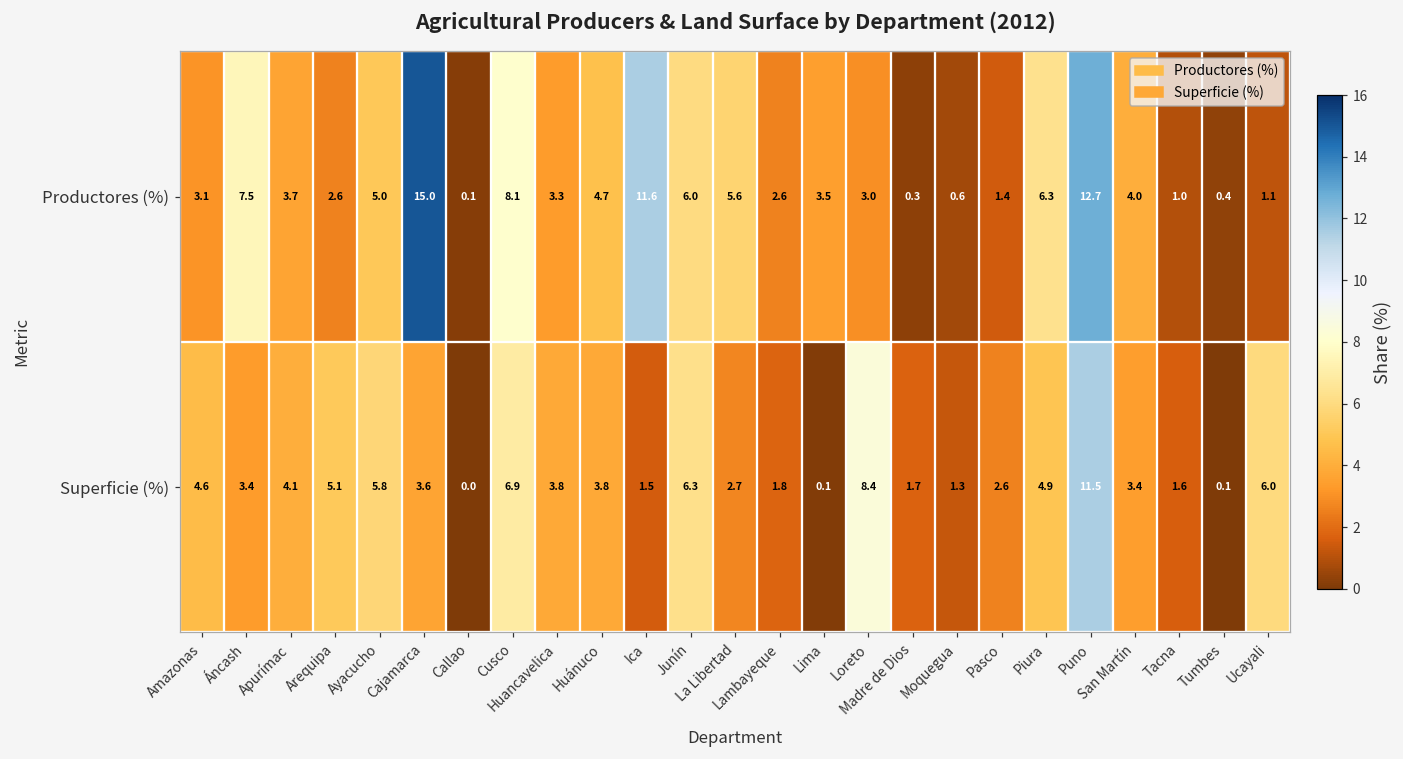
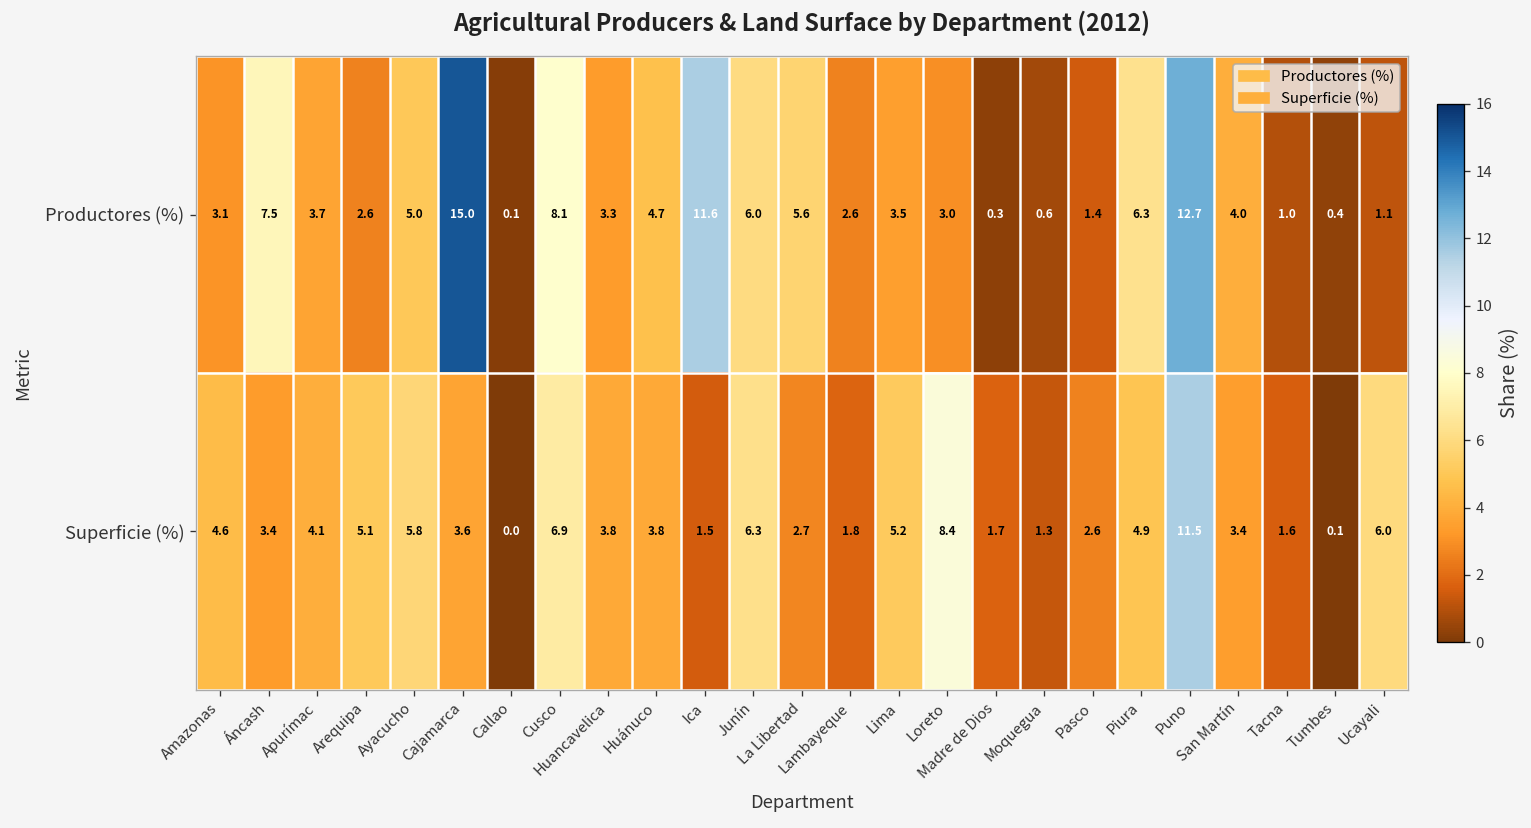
  {
    "Productores (%)": {
      "Amazonas": 3.1,
      "Áncash": 7.5,
      "Apurímac": 3.7,
      "Arequipa": 2.6,
      "Ayacucho": 5.0,
      "Cajamarca": 15.0,
      "Callao": 0.1,
      "Cusco": 8.1,
      "Huancavelica": 3.3,
      "Huánuco": 4.7,
      "Ica": 11.6,
      "Junín": 6.0,
      "La Libertad": 5.6,
      "Lambayeque": 2.6,
      "Lima": 3.5,
      "Loreto": 3.0,
      "Madre de Dios": 0.3,
      "Moquegua": 0.6,
      "Pasco": 1.4,
      "Piura": 6.3,
      "Puno": 12.7,
      "San Martín": 4.0,
      "Tacna": 1.0,
      "Tumbes": 0.4,
      "Ucayali": 1.1
    },
    "Superficie (%)": {
      "Amazonas": 4.6,
      "Áncash": 3.4,
      "Apurímac": 4.1,
      "Arequipa": 5.1,
      "Ayacucho": 5.8,
      "Cajamarca": 3.6,
      "Callao": 0.0,
      "Cusco": 6.9,
      "Huancavelica": 3.8,
      "Huánuco": 3.8,
      "Ica": 1.5,
      "Junín": 6.3,
      "La Libertad": 2.7,
      "Lambayeque": 1.8,
-     "Lima": 0.1,
+     "Lima": 5.2,
      "Loreto": 8.4,
      "Madre de Dios": 1.7,
      "Moquegua": 1.3,
      "Pasco": 2.6,
      "Piura": 4.9,
      "Puno": 11.5,
      "San Martín": 3.4,
      "Tacna": 1.6,
      "Tumbes": 0.1,
      "Ucayali": 6.0
    }
  }
